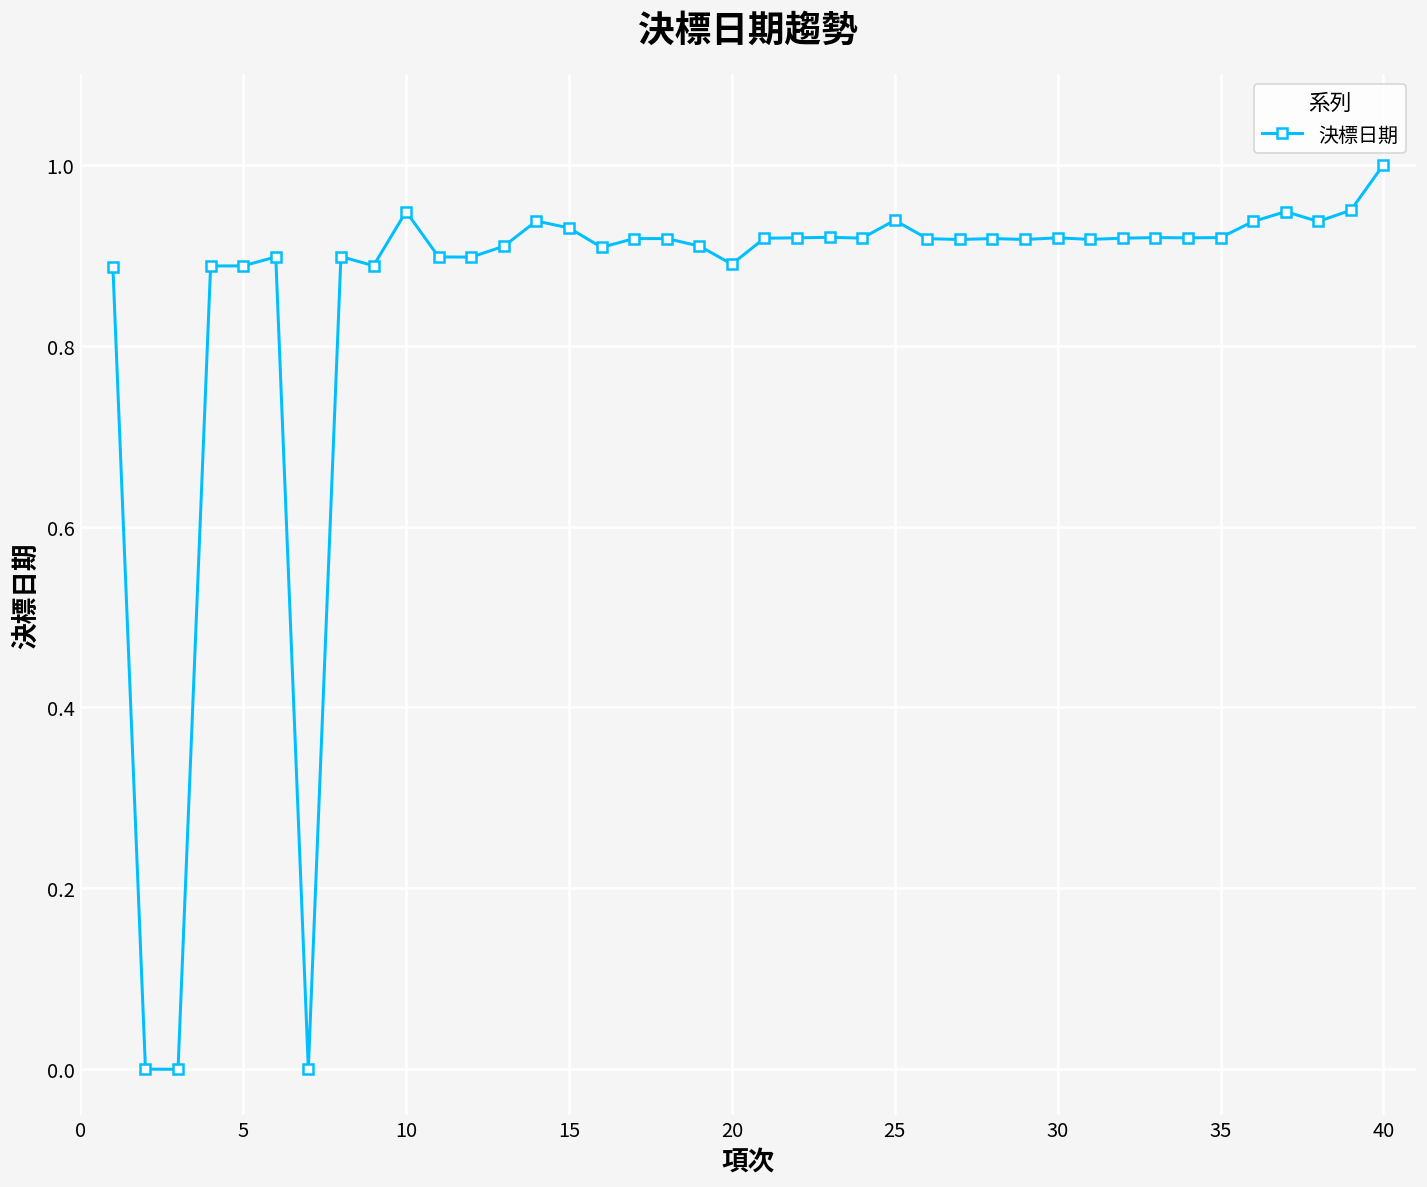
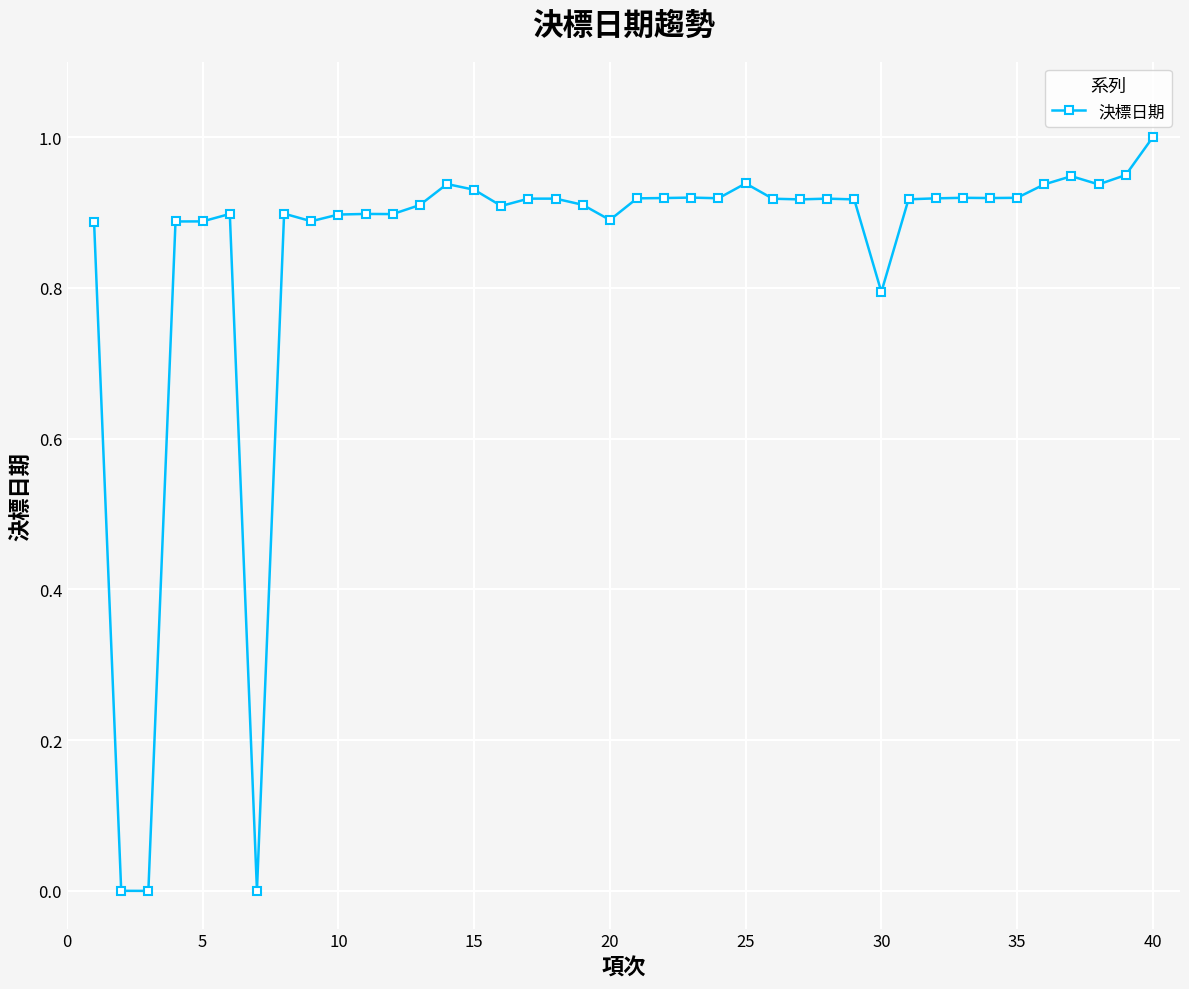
  {
    "5": 0.89,
-   "10": 0.95,
+   "10": 0.90,
    "15": 0.93,
    "20": 0.89,
    "25": 0.94,
-   "30": 0.92,
+   "30": 0.79,
    "35": 0.92,
    "40": 1.00
  }
